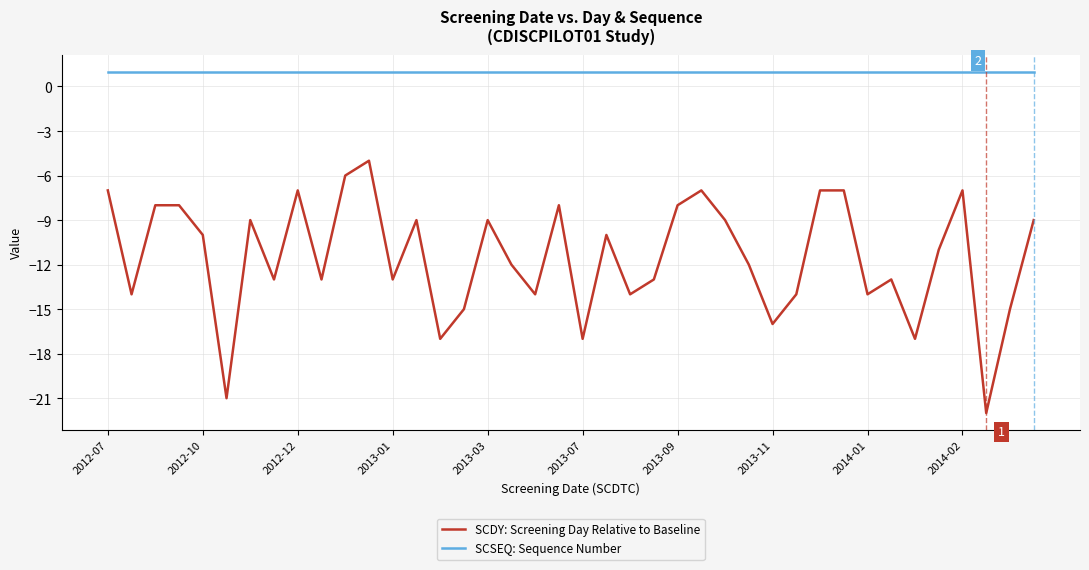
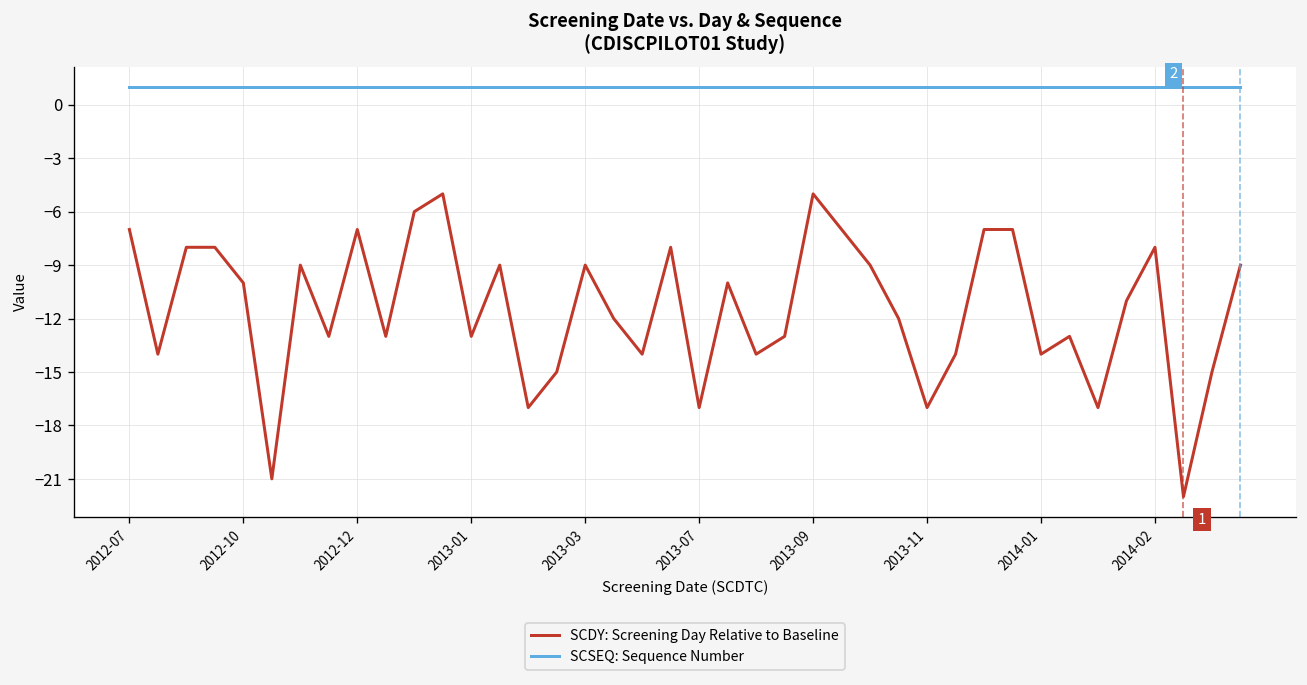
  {
    "SCDY: Screening Day Relative to Baseline": {
      "2012-07": -7,
      "2012-10": -10,
      "2012-12": -7,
      "2013-01": -13,
      "2013-03": -9,
      "2013-07": -17,
-     "2013-09": -8,
-     "2013-11": -16,
+     "2013-09": -5,
+     "2013-11": -17,
      "2014-01": -14,
-     "2014-02": -7
+     "2014-02": -8
    },
    "SCSEQ: Sequence Number": {
      "2012-07": 1,
      "2012-10": 1,
      "2012-12": 1,
      "2013-01": 1,
      "2013-03": 1,
      "2013-07": 1,
      "2013-09": 1,
      "2013-11": 1,
      "2014-01": 1,
      "2014-02": 1
    }
  }
